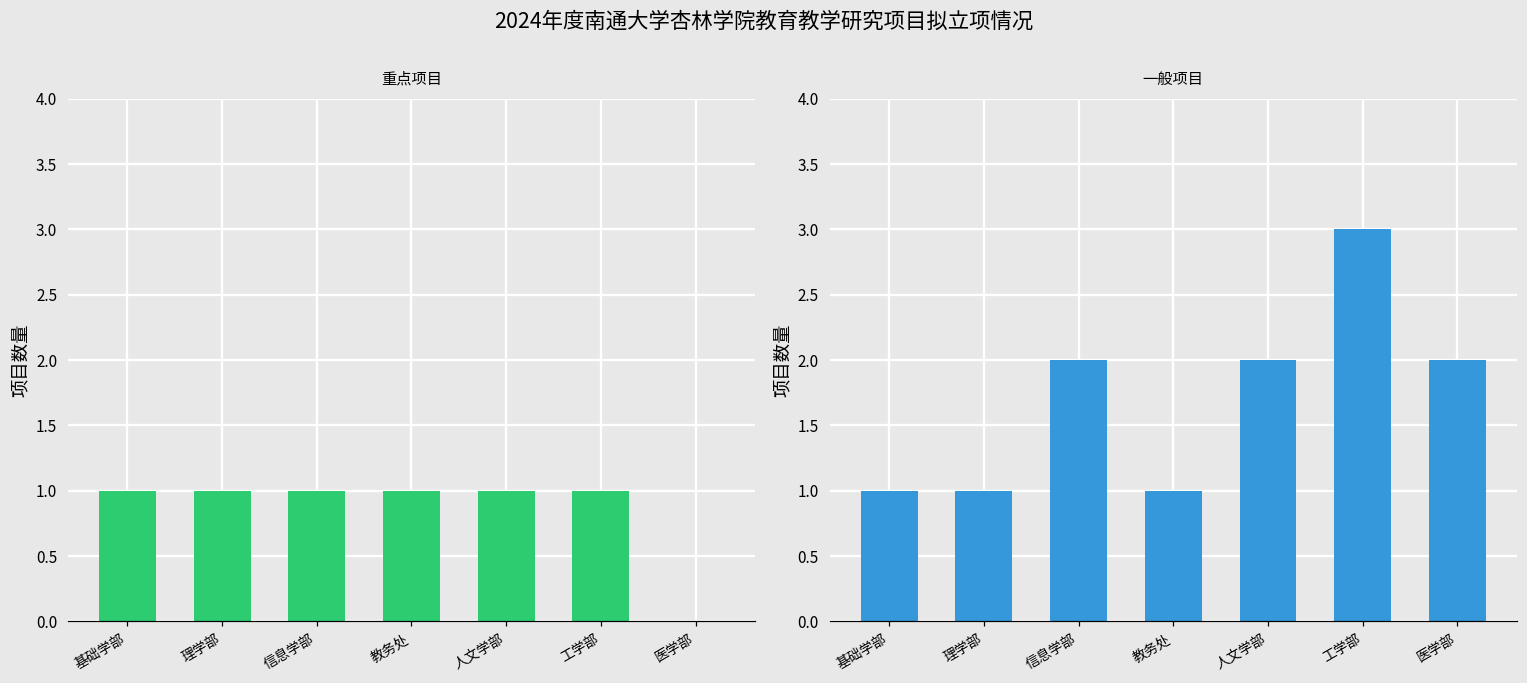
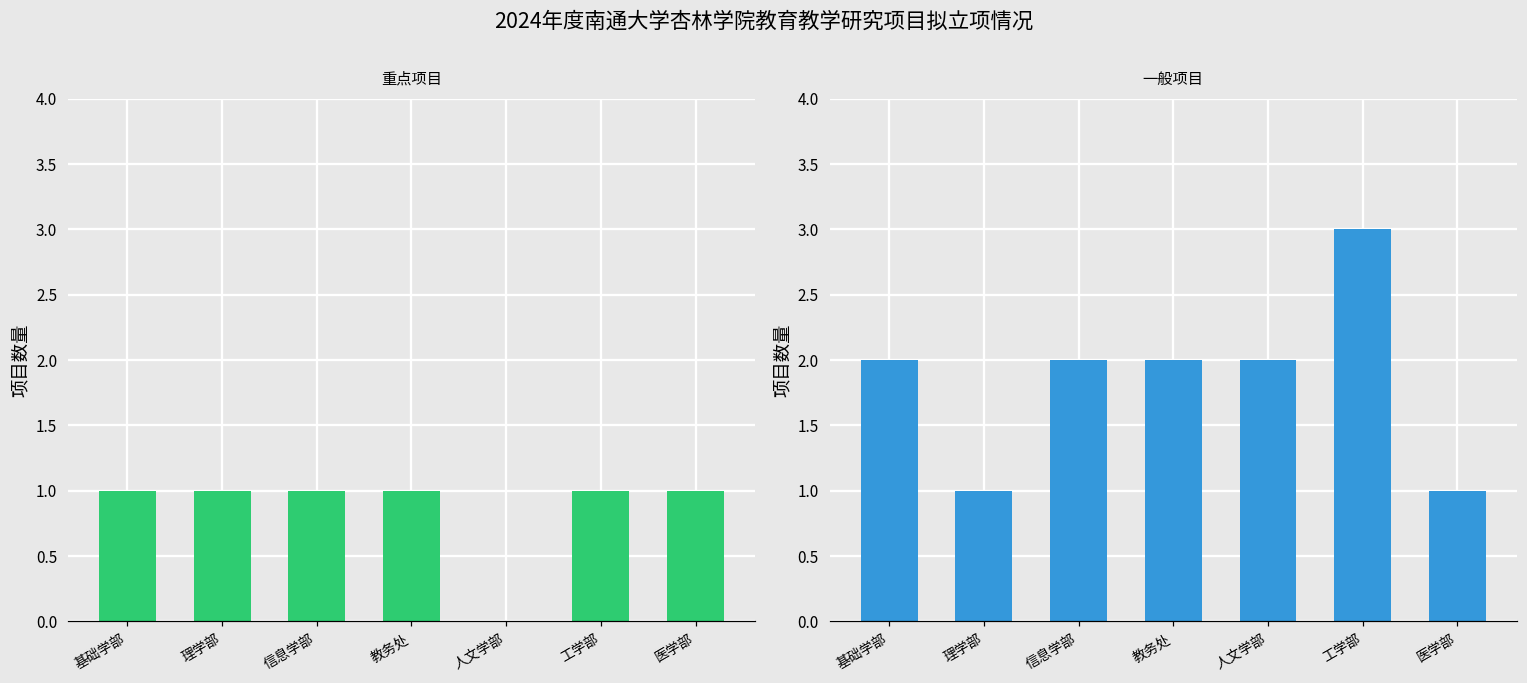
  {
    "重点项目": {
      "基础学部": 1,
      "理学部": 1,
      "信息学部": 1,
      "教务处": 1,
-     "人文学部": 1,
+     "人文学部": 0,
      "工学部": 1,
-     "医学部": 0
+     "医学部": 1
    },
    "一般项目": {
-     "基础学部": 1,
+     "基础学部": 2,
      "理学部": 1,
      "信息学部": 2,
-     "教务处": 1,
+     "教务处": 2,
      "人文学部": 2,
      "工学部": 3,
-     "医学部": 2
+     "医学部": 1
    }
  }
